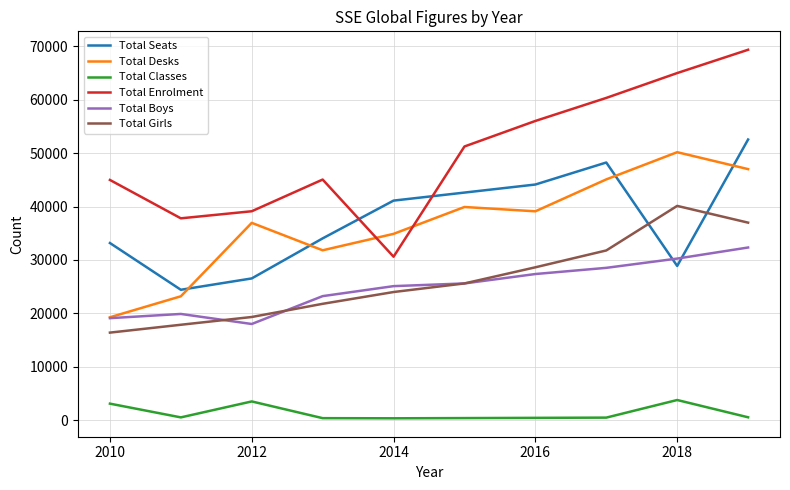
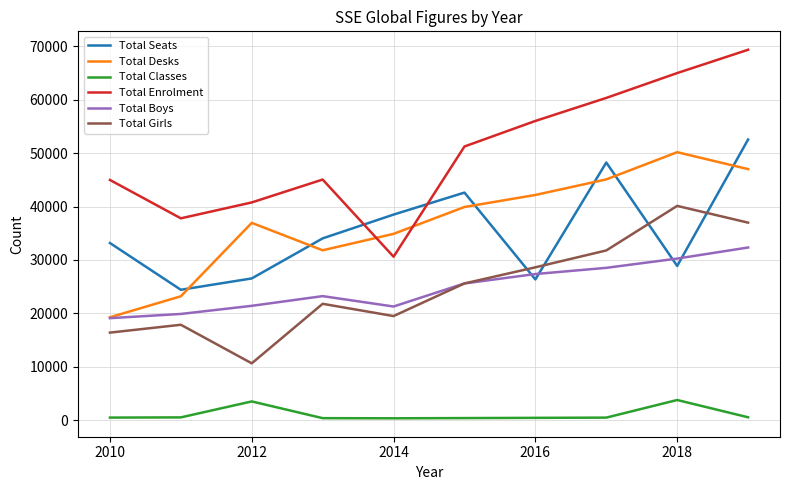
  {
    "Total Seats": {
      "2010": 33000,
      "2012": 27000,
-     "2014": 41000,
-     "2016": 44000,
+     "2014": 38000,
+     "2016": 26000,
      "2018": 29000
    },
    "Total Desks": {
      "2012": 37000,
      "2014": 35000,
-     "2016": 39000,
+     "2016": 42000,
      "2018": 50000
    },
    "Total Classes": {
-     "2010": 3000,
+     "2010": 1000,
      "2012": 4000,
      "2014": 0,
      "2016": 0,
      "2018": 4000
    },
    "Total Enrolment": {
      "2010": 45000,
-     "2012": 39000,
+     "2012": 41000,
      "2014": 31000,
      "2016": 56000,
      "2018": 65000
    },
    "Total Boys": {
-     "2012": 18000,
-     "2014": 25000,
+     "2012": 21000,
+     "2014": 21000,
      "2016": 27000,
      "2018": 30000
    },
    "Total Girls": {
      "2010": 16000,
-     "2012": 19000,
-     "2014": 24000,
+     "2012": 11000,
+     "2014": 20000,
      "2016": 29000,
      "2018": 40000
    }
  }
